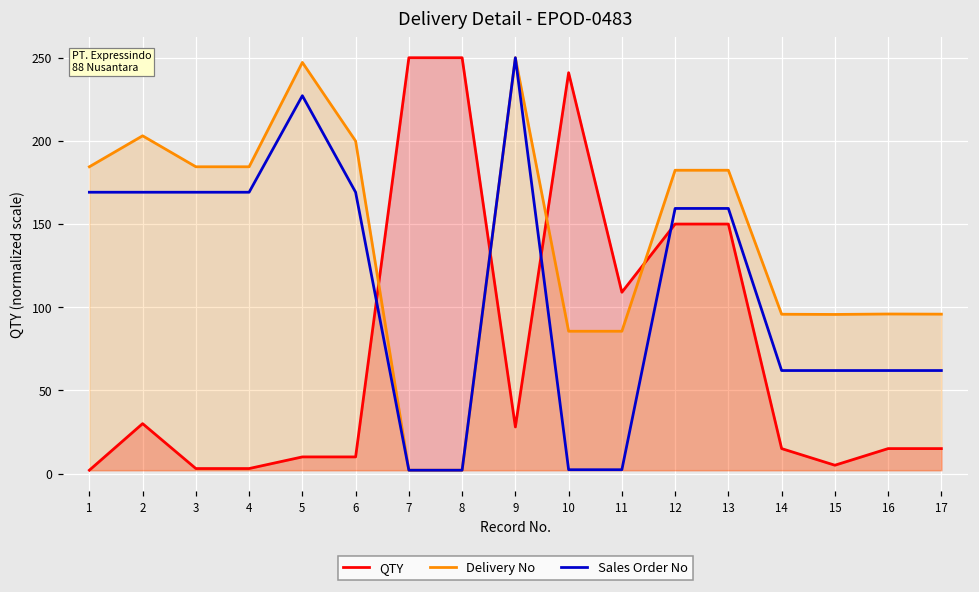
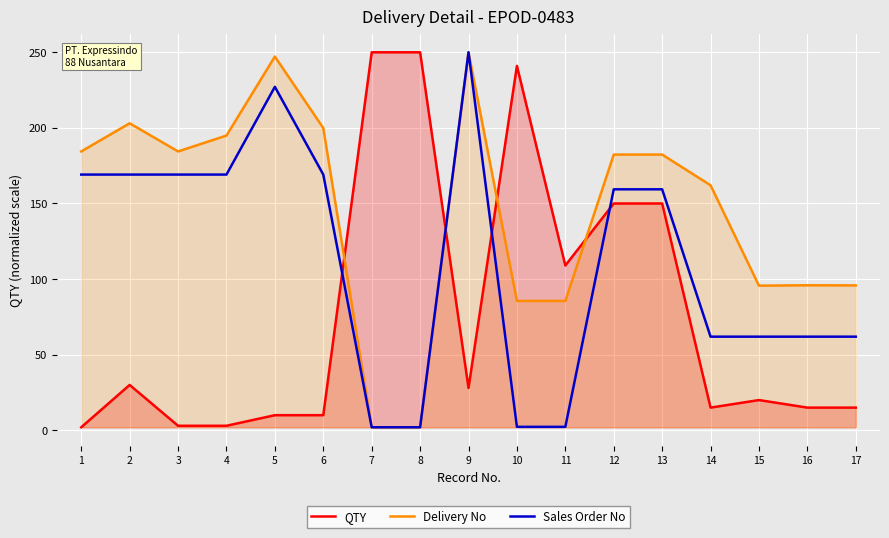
  {
    "QTY": {
      "1": 2,
      "2": 30,
      "3": 3,
      "4": 3,
      "5": 10,
      "6": 10,
      "7": 250,
      "8": 250,
      "9": 28,
      "10": 241,
      "11": 109,
      "12": 150,
      "13": 150,
      "14": 15,
-     "15": 5,
+     "15": 20,
      "16": 15,
      "17": 15
    },
    "Delivery No": {
      "1": 184,
      "2": 203,
      "3": 184,
-     "4": 184,
+     "4": 195,
      "5": 247,
      "6": 200,
      "10": 86,
      "11": 86,
      "12": 182,
      "13": 182,
-     "14": 96,
+     "14": 162,
      "15": 96,
      "16": 96,
      "17": 96
    },
    "Sales Order No": {
      "1": 169,
      "2": 169,
      "3": 169,
      "4": 169,
      "5": 227,
      "6": 169,
      "10": 2,
      "11": 2,
      "12": 159,
      "13": 159,
      "14": 62,
      "15": 62,
      "16": 62,
      "17": 62
    }
  }
